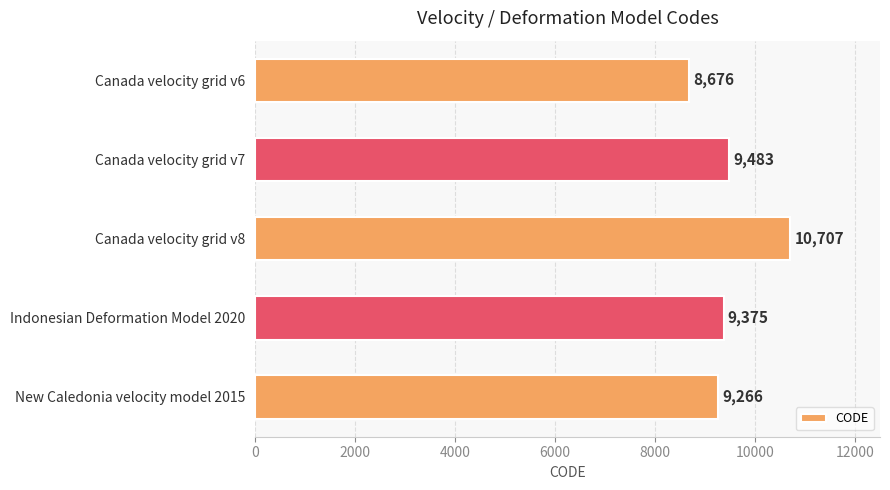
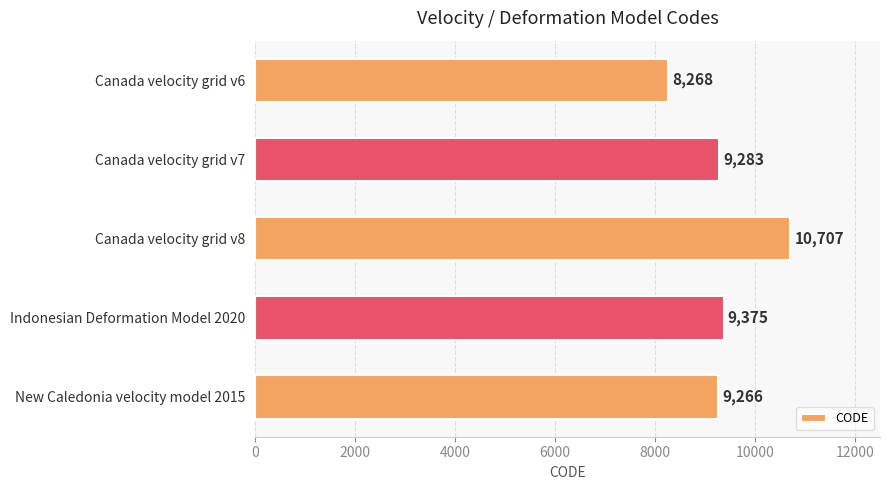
  {
-   "Canada velocity grid v6": "8,676",
-   "Canada velocity grid v7": "9,483",
+   "Canada velocity grid v6": "8,268",
+   "Canada velocity grid v7": "9,283",
    "Canada velocity grid v8": "10,707",
    "Indonesian Deformation Model 2020": "9,375",
    "New Caledonia velocity model 2015": "9,266"
  }
